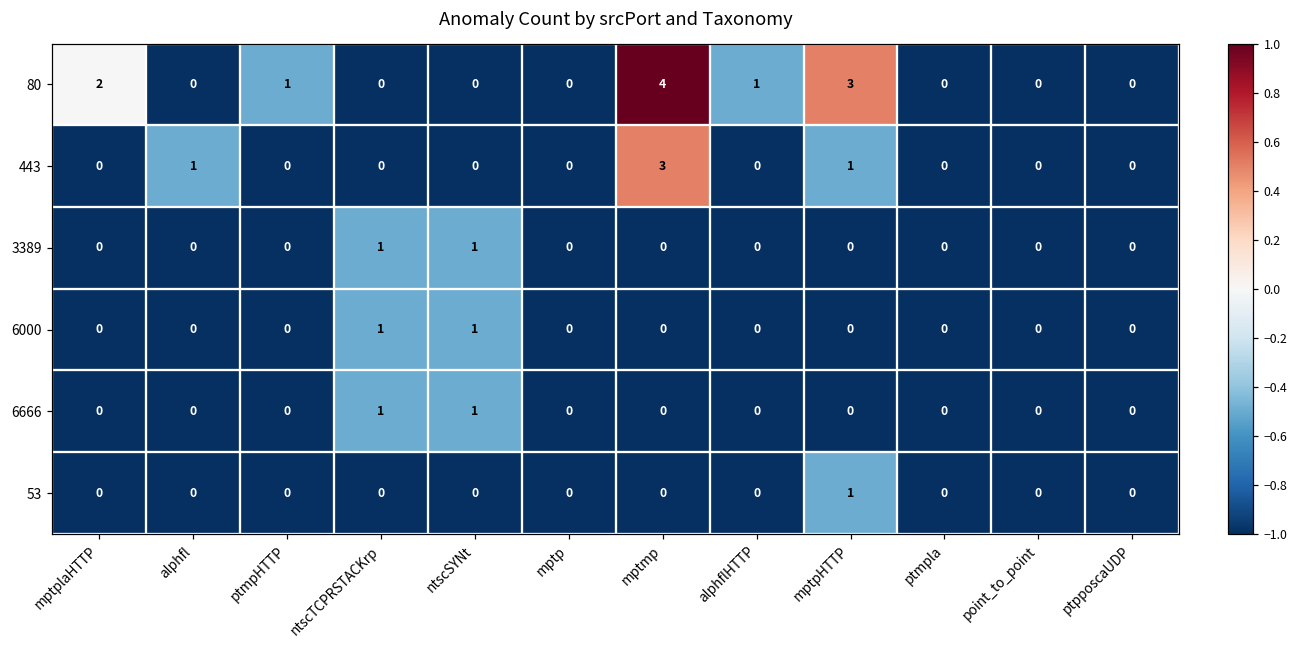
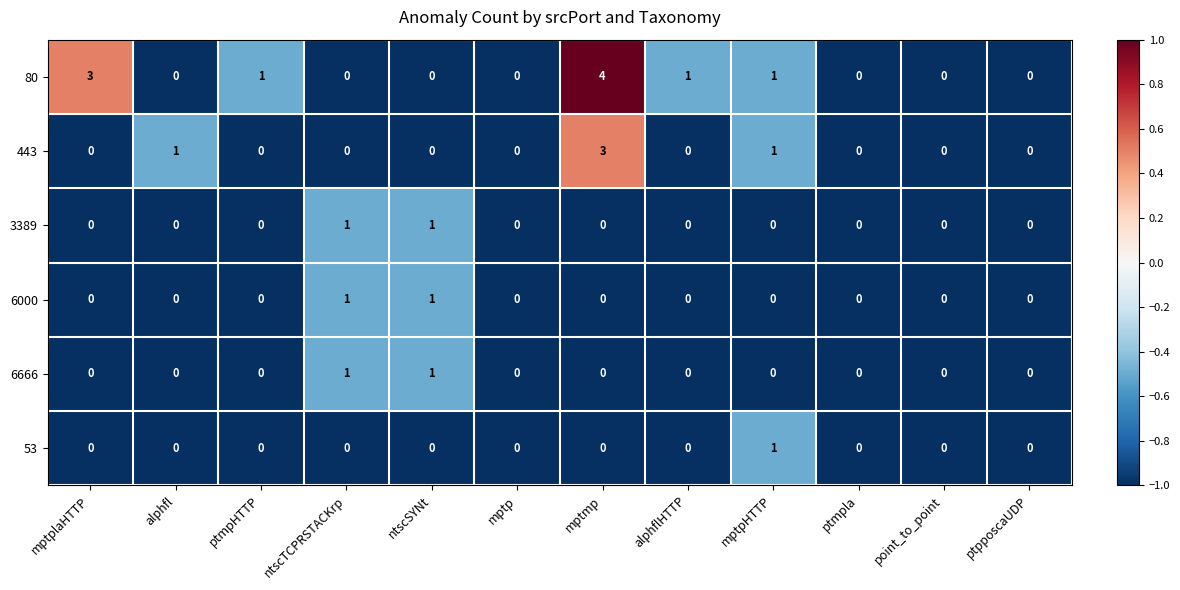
  {
    "80": {
-     "mptplaHTTP": 2,
+     "mptplaHTTP": 3,
      "alphfl": 0,
      "ptmpHTTP": 1,
      "ntscTCPRSTACKrp": 0,
      "ntscSYNt": 0,
      "mptp": 0,
      "mptmp": 4,
      "alphflHTTP": 1,
-     "mptpHTTP": 3,
+     "mptpHTTP": 1,
      "ptmpla": 0,
      "point_to_point": 0,
      "ptpposcaUDP": 0
    },
    "443": {
      "mptplaHTTP": 0,
      "alphfl": 1,
      "ptmpHTTP": 0,
      "ntscTCPRSTACKrp": 0,
      "ntscSYNt": 0,
      "mptp": 0,
      "mptmp": 3,
      "alphflHTTP": 0,
      "mptpHTTP": 1,
      "ptmpla": 0,
      "point_to_point": 0,
      "ptpposcaUDP": 0
    },
    "3389": {
      "mptplaHTTP": 0,
      "alphfl": 0,
      "ptmpHTTP": 0,
      "ntscTCPRSTACKrp": 1,
      "ntscSYNt": 1,
      "mptp": 0,
      "mptmp": 0,
      "alphflHTTP": 0,
      "mptpHTTP": 0,
      "ptmpla": 0,
      "point_to_point": 0,
      "ptpposcaUDP": 0
    },
    "6000": {
      "mptplaHTTP": 0,
      "alphfl": 0,
      "ptmpHTTP": 0,
      "ntscTCPRSTACKrp": 1,
      "ntscSYNt": 1,
      "mptp": 0,
      "mptmp": 0,
      "alphflHTTP": 0,
      "mptpHTTP": 0,
      "ptmpla": 0,
      "point_to_point": 0,
      "ptpposcaUDP": 0
    },
    "6666": {
      "mptplaHTTP": 0,
      "alphfl": 0,
      "ptmpHTTP": 0,
      "ntscTCPRSTACKrp": 1,
      "ntscSYNt": 1,
      "mptp": 0,
      "mptmp": 0,
      "alphflHTTP": 0,
      "mptpHTTP": 0,
      "ptmpla": 0,
      "point_to_point": 0,
      "ptpposcaUDP": 0
    },
    "53": {
      "mptplaHTTP": 0,
      "alphfl": 0,
      "ptmpHTTP": 0,
      "ntscTCPRSTACKrp": 0,
      "ntscSYNt": 0,
      "mptp": 0,
      "mptmp": 0,
      "alphflHTTP": 0,
      "mptpHTTP": 1,
      "ptmpla": 0,
      "point_to_point": 0,
      "ptpposcaUDP": 0
    }
  }
